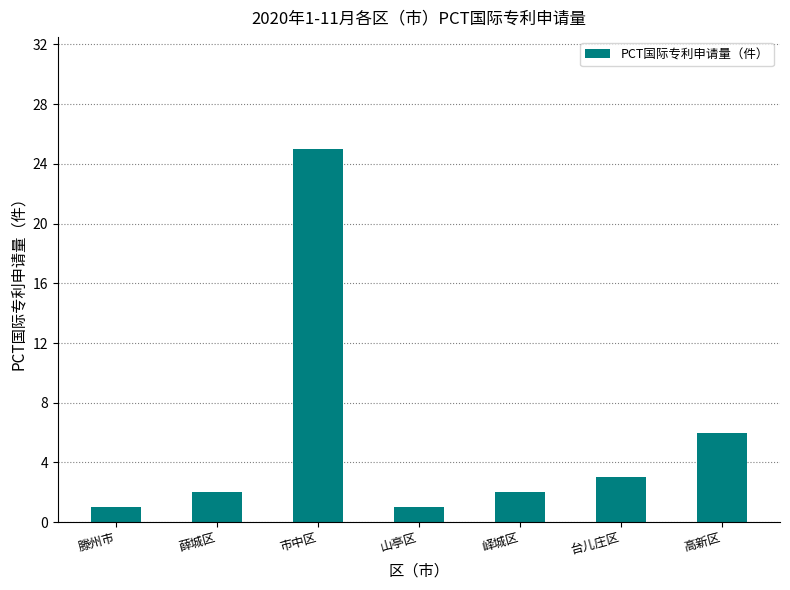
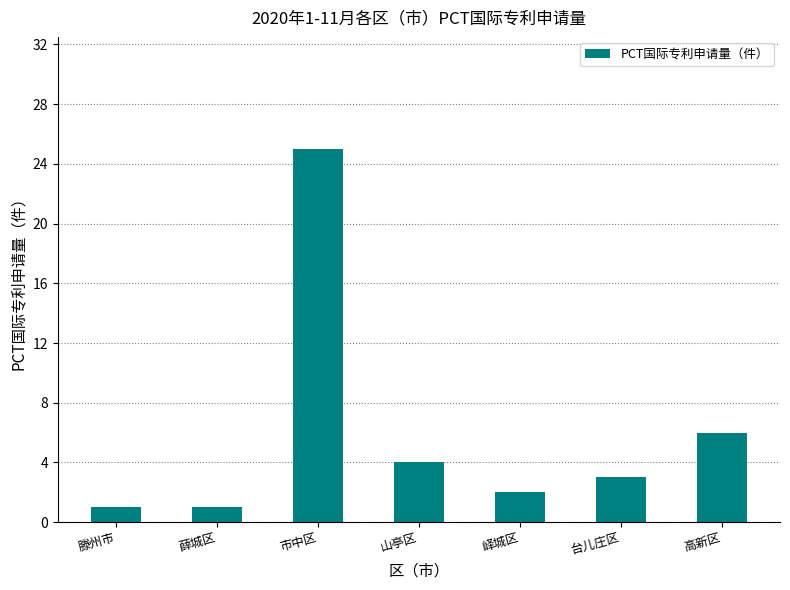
  {
    "滕州市": 1,
-   "薛城区": 2,
+   "薛城区": 1,
    "市中区": 25,
-   "山亭区": 1,
+   "山亭区": 4,
    "峄城区": 2,
    "台儿庄区": 3,
    "高新区": 6
  }
